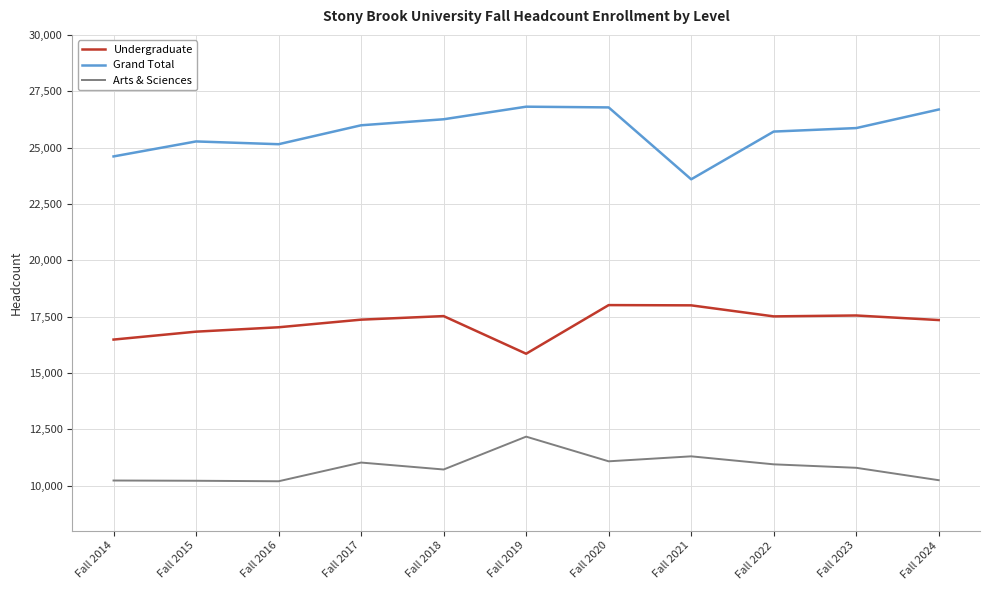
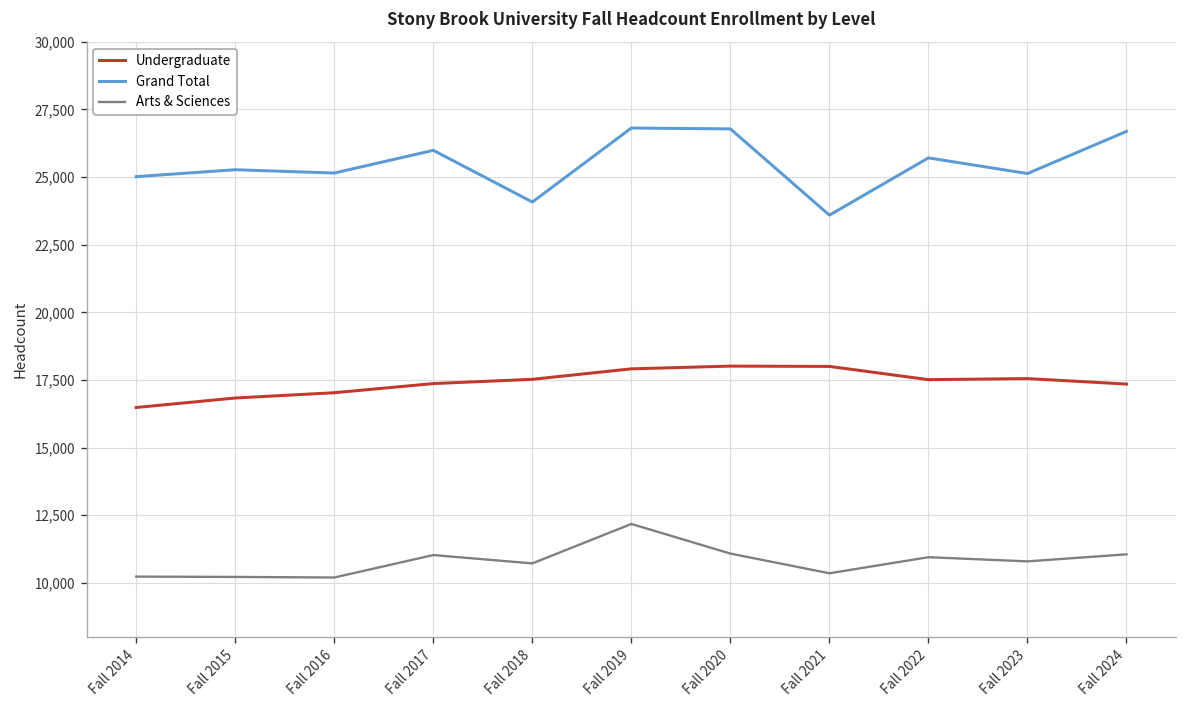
  {
    "Undergraduate": {
      "Fall 2014": "16,500",
      "Fall 2015": "16,800",
      "Fall 2016": "17,000",
      "Fall 2017": "17,400",
      "Fall 2018": "17,500",
-     "Fall 2019": "15,900",
+     "Fall 2019": "17,900",
      "Fall 2020": "18,000",
      "Fall 2021": "18,000",
      "Fall 2022": "17,500",
      "Fall 2023": "17,500",
      "Fall 2024": "17,300"
    },
    "Grand Total": {
-     "Fall 2014": "24,600",
+     "Fall 2014": "25,000",
      "Fall 2015": "25,300",
      "Fall 2016": "25,100",
      "Fall 2017": "26,000",
-     "Fall 2018": "26,300",
+     "Fall 2018": "24,100",
      "Fall 2019": "26,800",
      "Fall 2020": "26,800",
      "Fall 2021": "23,600",
      "Fall 2022": "25,700",
-     "Fall 2023": "25,900",
+     "Fall 2023": "25,100",
      "Fall 2024": "26,700"
    },
    "Arts & Sciences": {
      "Fall 2014": "10,200",
      "Fall 2015": "10,200",
      "Fall 2016": "10,200",
      "Fall 2017": "11,000",
      "Fall 2018": "10,700",
      "Fall 2019": "12,200",
      "Fall 2020": "11,100",
-     "Fall 2021": "11,300",
+     "Fall 2021": "10,400",
      "Fall 2022": "10,900",
      "Fall 2023": "10,800",
-     "Fall 2024": "10,200"
+     "Fall 2024": "11,100"
    }
  }
